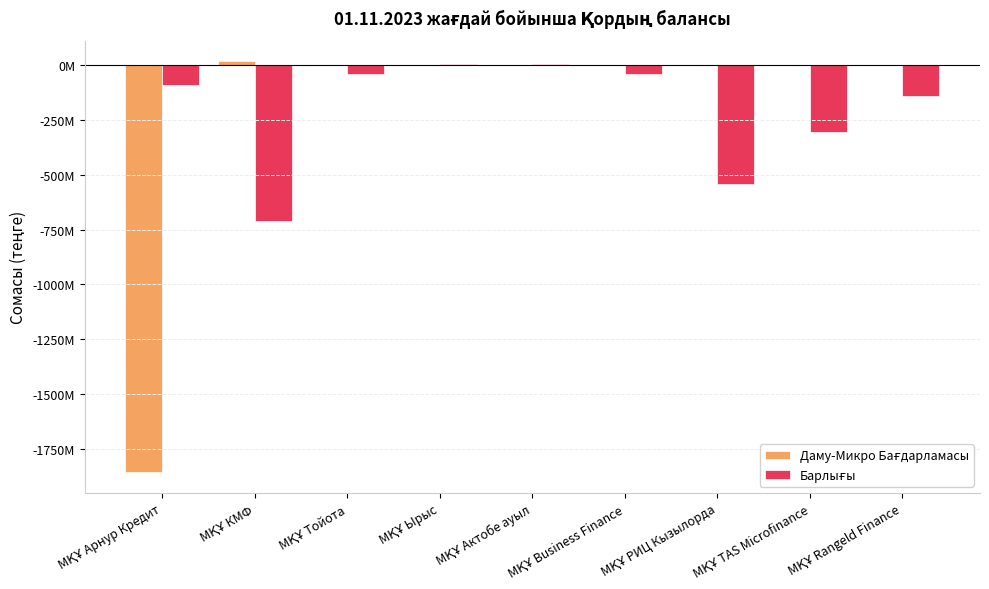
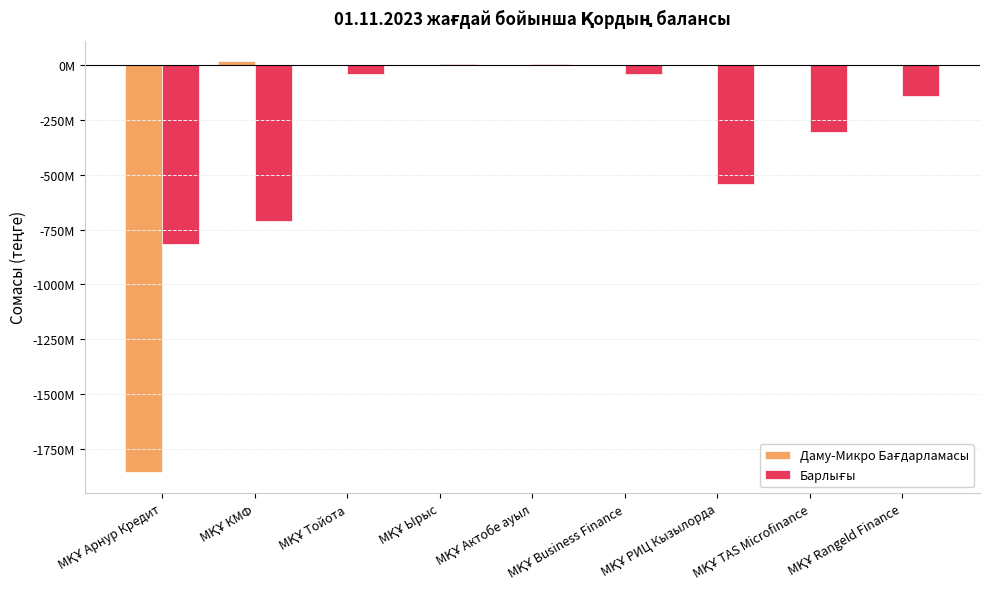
  {
    "Даму-Микро Бағдарламасы": {
      "МҚҰ Арнур Кредит": -1860000000,
      "МҚҰ КМФ": 20000000,
      "МҚҰ Тойота": 0,
      "МҚҰ Ырыс": 0,
      "МҚҰ Актобе ауыл": 0,
      "МҚҰ Business Finance": 0,
      "МҚҰ РИЦ Кызылорда": 0,
      "МҚҰ TAS Microfinance": 0,
      "МҚҰ Rangeld Finance": 0
    },
    "Барлығы": {
-     "МҚҰ Арнур Кредит": -90000000,
+     "МҚҰ Арнур Кредит": -820000000,
      "МҚҰ КМФ": -710000000,
      "МҚҰ Тойота": -40000000,
      "МҚҰ Business Finance": -40000000,
      "МҚҰ РИЦ Кызылорда": -540000000,
      "МҚҰ TAS Microfinance": -310000000,
      "МҚҰ Rangeld Finance": -140000000
    }
  }
